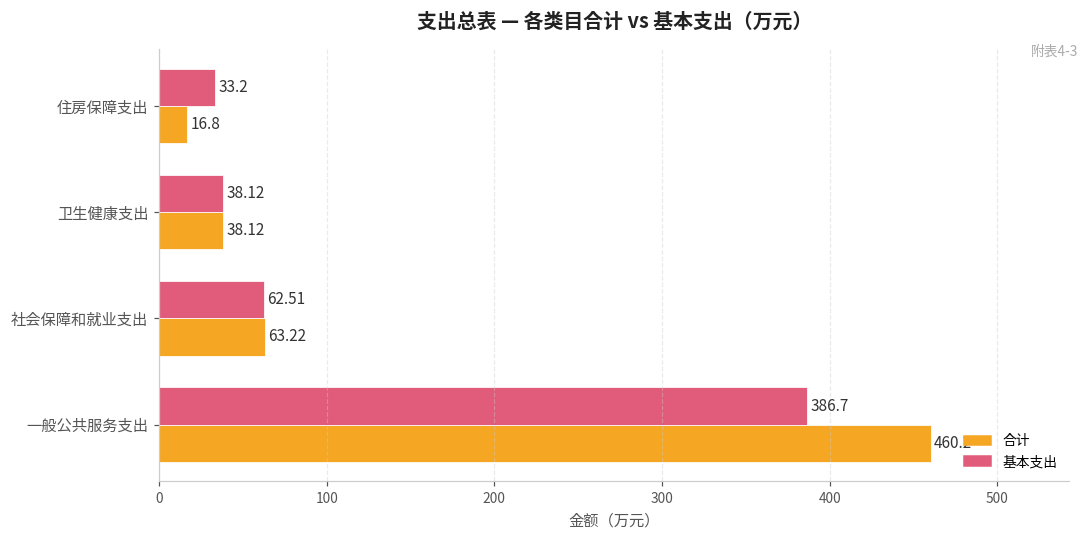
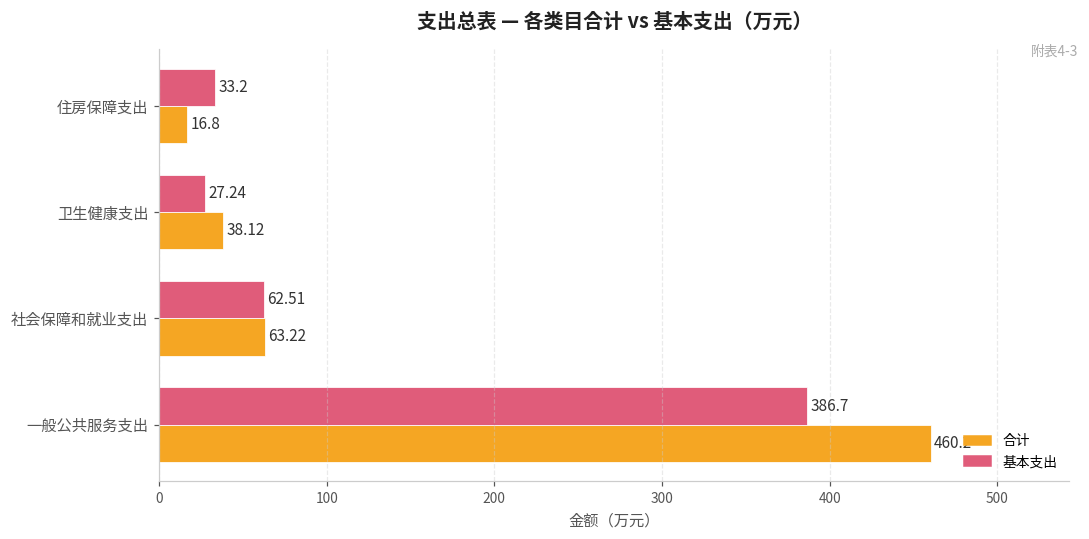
  {
    "合计": {
      "住房保障支出": 16.8,
      "卫生健康支出": 38.12,
      "社会保障和就业支出": 63.22,
      "一般公共服务支出": 460.2
    },
    "基本支出": {
      "住房保障支出": 33.2,
-     "卫生健康支出": 38.12,
+     "卫生健康支出": 27.24,
      "社会保障和就业支出": 62.51,
      "一般公共服务支出": 386.7
    }
  }
